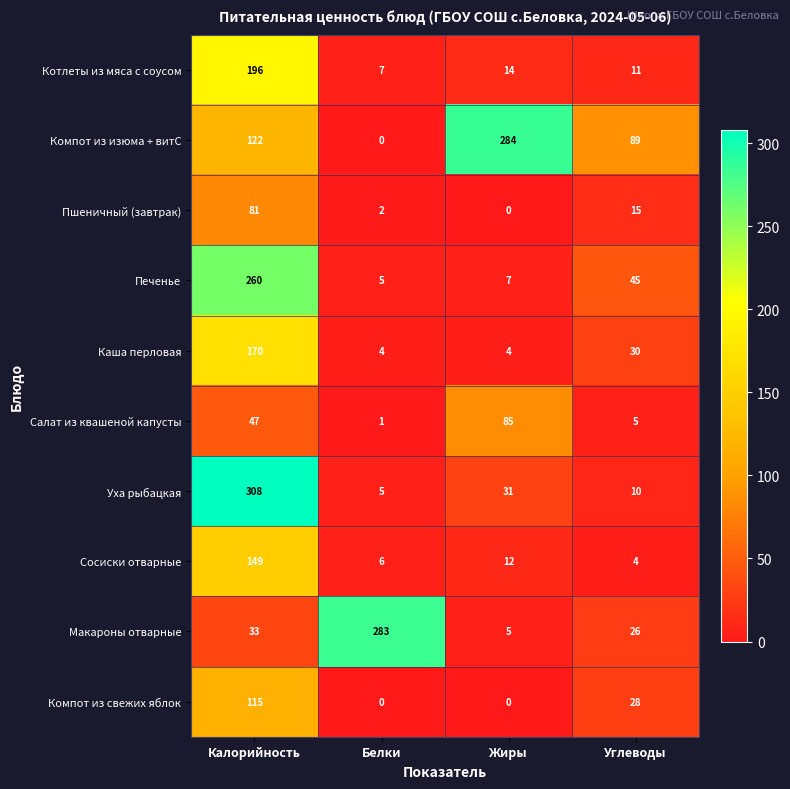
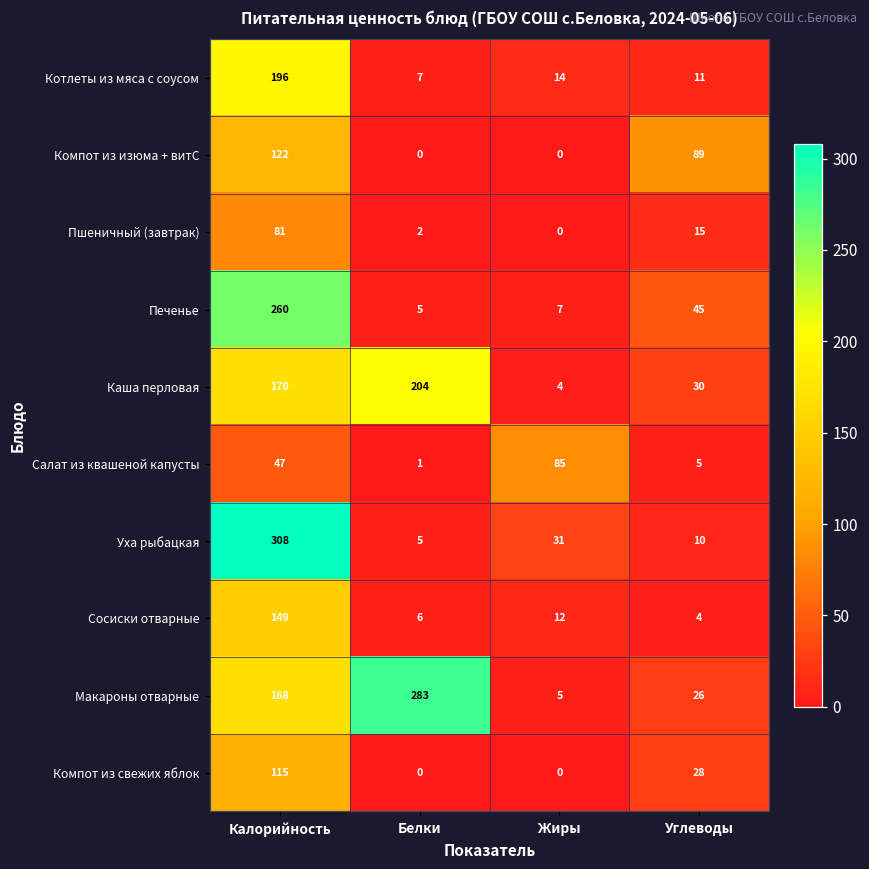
  {
    "Котлеты из мяса с соусом": {
      "Калорийность": 196,
      "Белки": 7,
      "Жиры": 14,
      "Углеводы": 11
    },
    "Компот из изюма + витС": {
      "Калорийность": 122,
      "Белки": 0,
-     "Жиры": 284,
+     "Жиры": 0,
      "Углеводы": 89
    },
    "Пшеничный (завтрак)": {
      "Калорийность": 81,
      "Белки": 2,
      "Жиры": 0,
      "Углеводы": 15
    },
    "Печенье": {
      "Калорийность": 260,
      "Белки": 5,
      "Жиры": 7,
      "Углеводы": 45
    },
    "Каша перловая": {
      "Калорийность": 170,
-     "Белки": 4,
+     "Белки": 204,
      "Жиры": 4,
      "Углеводы": 30
    },
    "Салат из квашеной капусты": {
      "Калорийность": 47,
      "Белки": 1,
      "Жиры": 85,
      "Углеводы": 5
    },
    "Уха рыбацкая": {
      "Калорийность": 308,
      "Белки": 5,
      "Жиры": 31,
      "Углеводы": 10
    },
    "Сосиски отварные": {
      "Калорийность": 149,
      "Белки": 6,
      "Жиры": 12,
      "Углеводы": 4
    },
    "Макароны отварные": {
-     "Калорийность": 33,
+     "Калорийность": 168,
      "Белки": 283,
      "Жиры": 5,
      "Углеводы": 26
    },
    "Компот из свежих яблок": {
      "Калорийность": 115,
      "Белки": 0,
      "Жиры": 0,
      "Углеводы": 28
    }
  }
